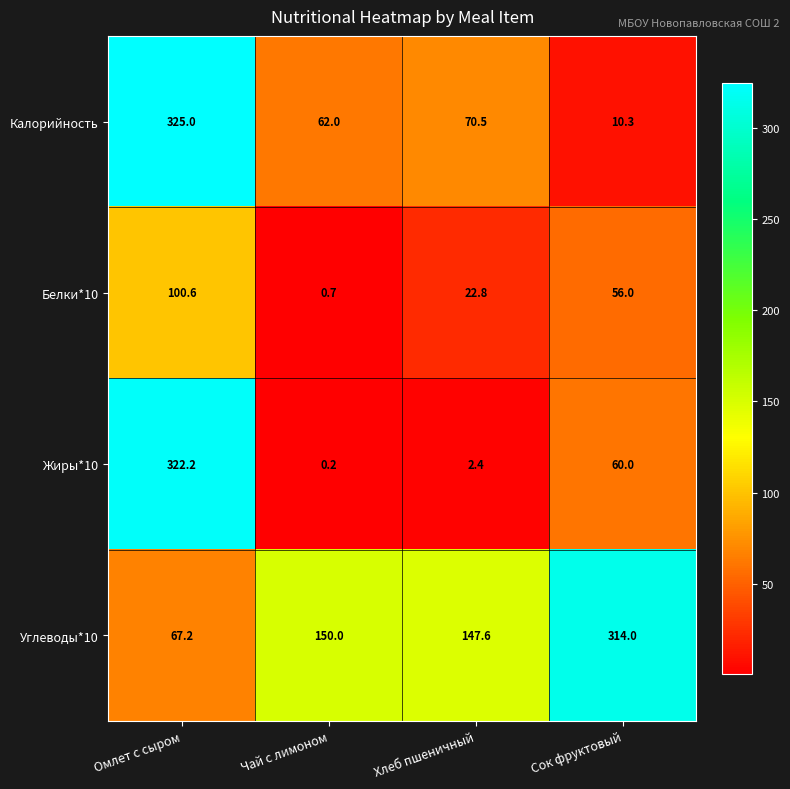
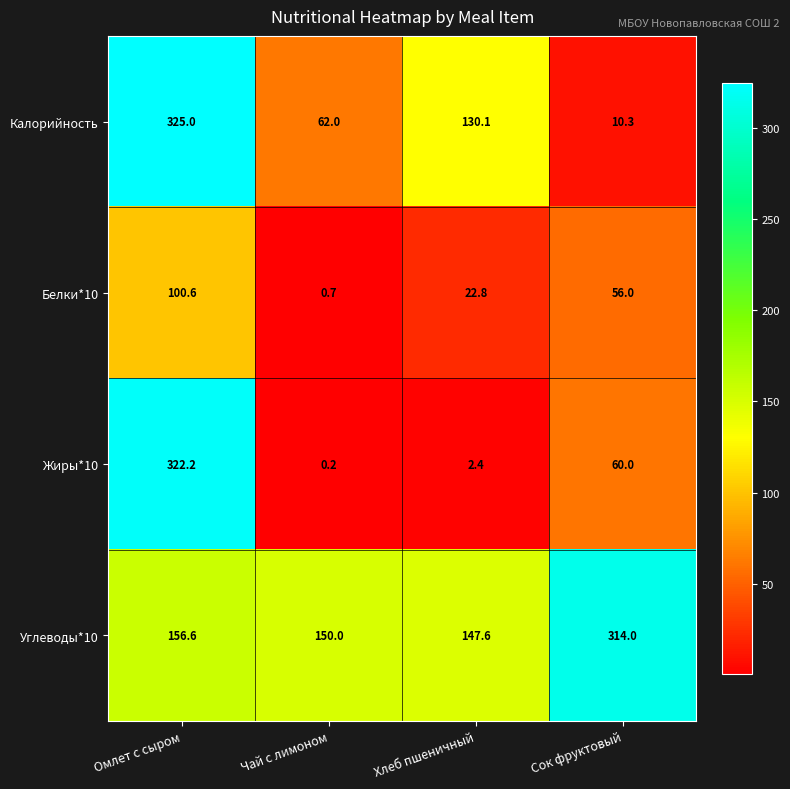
  {
    "Калорийность": {
      "Омлет с сыром": 325.0,
      "Чай с лимоном": 62.0,
-     "Хлеб пшеничный": 70.5,
+     "Хлеб пшеничный": 130.1,
      "Сок фруктовый": 10.3
    },
    "Белки*10": {
      "Омлет с сыром": 100.6,
      "Чай с лимоном": 0.7,
      "Хлеб пшеничный": 22.8,
      "Сок фруктовый": 56.0
    },
    "Жиры*10": {
      "Омлет с сыром": 322.2,
      "Чай с лимоном": 0.2,
      "Хлеб пшеничный": 2.4,
      "Сок фруктовый": 60.0
    },
    "Углеводы*10": {
-     "Омлет с сыром": 67.2,
+     "Омлет с сыром": 156.6,
      "Чай с лимоном": 150.0,
      "Хлеб пшеничный": 147.6,
      "Сок фруктовый": 314.0
    }
  }
